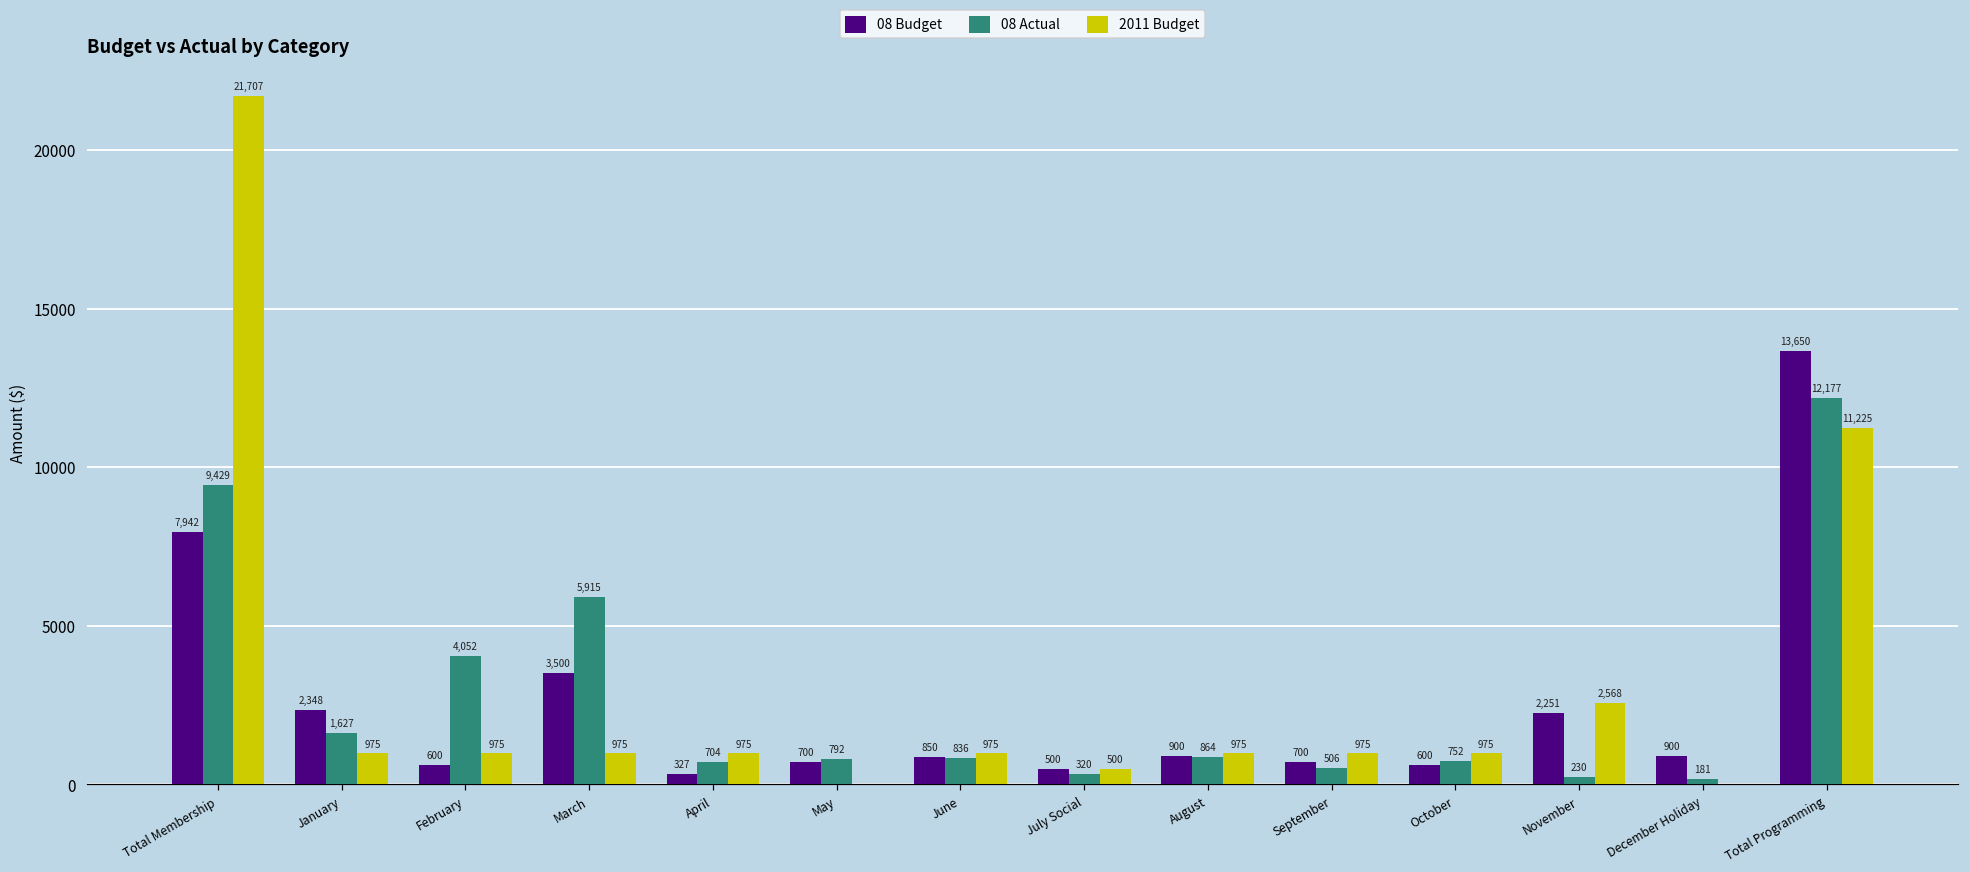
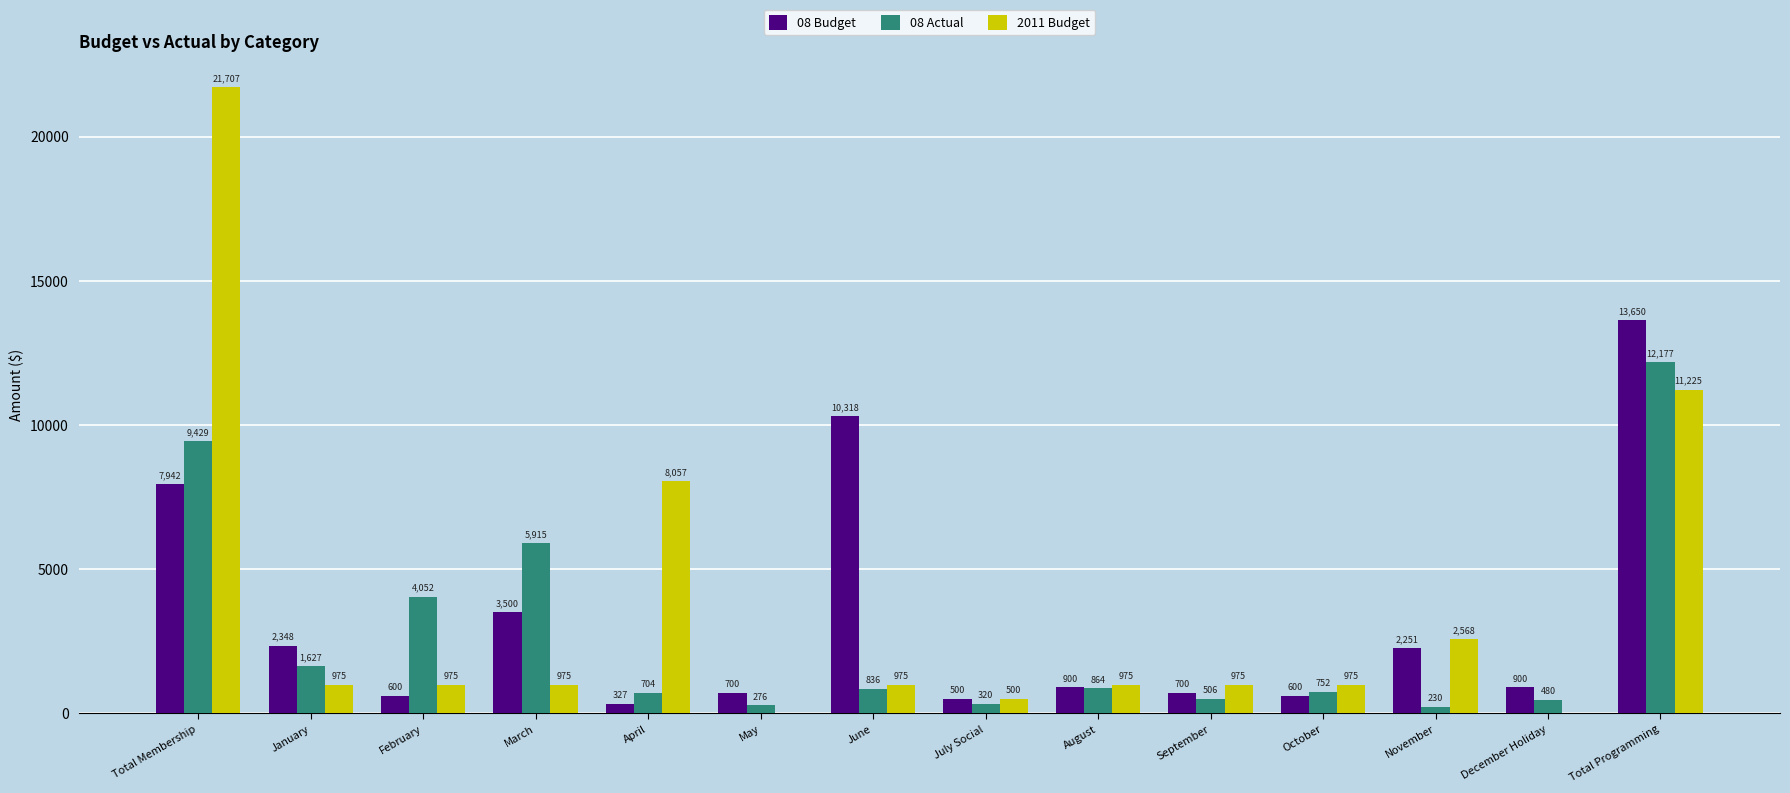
  {
    "08 Budget": {
      "Total Membership": "7,942",
      "January": "2,348",
      "February": "600",
      "March": "3,500",
      "April": "327",
      "May": "700",
-     "June": "850",
+     "June": "10,318",
      "July Social": "500",
      "August": "900",
      "September": "700",
      "October": "600",
      "November": "2,251",
      "December Holiday": "900",
      "Total Programming": "13,650"
    },
    "08 Actual": {
      "Total Membership": "9,429",
      "January": "1,627",
      "February": "4,052",
      "March": "5,915",
      "April": "704",
-     "May": "792",
+     "May": "276",
      "June": "836",
      "July Social": "320",
      "August": "864",
      "September": "506",
      "October": "752",
      "November": "230",
-     "December Holiday": "181",
+     "December Holiday": "480",
      "Total Programming": "12,177"
    },
    "2011 Budget": {
      "Total Membership": "21,707",
      "January": "975",
      "February": "975",
      "March": "975",
-     "April": "975",
+     "April": "8,057",
      "June": "975",
      "July Social": "500",
      "August": "975",
      "September": "975",
      "October": "975",
      "November": "2,568",
      "Total Programming": "11,225"
    }
  }
